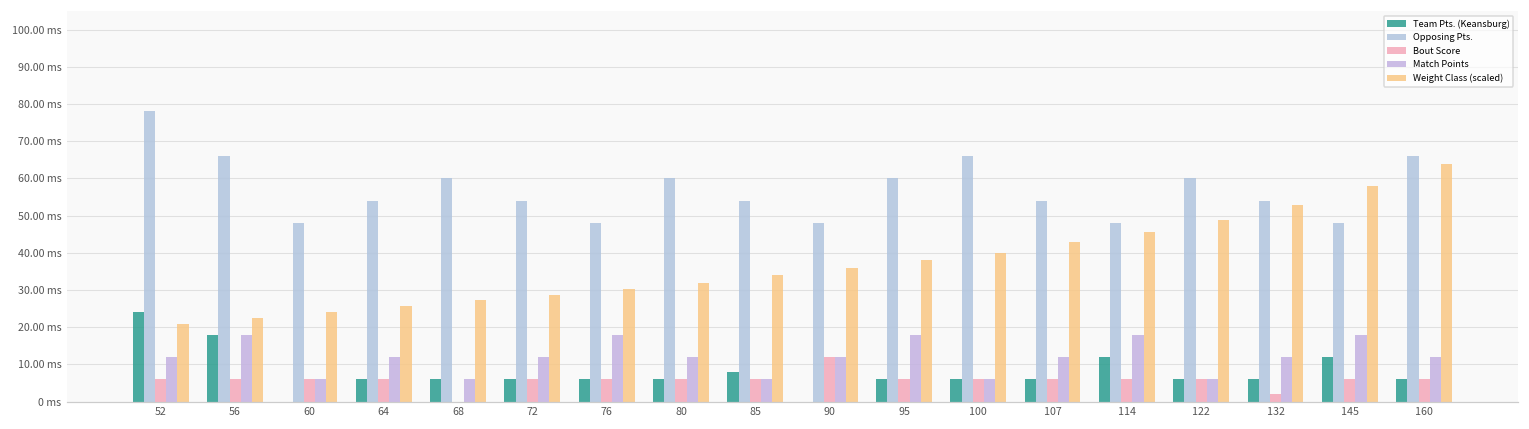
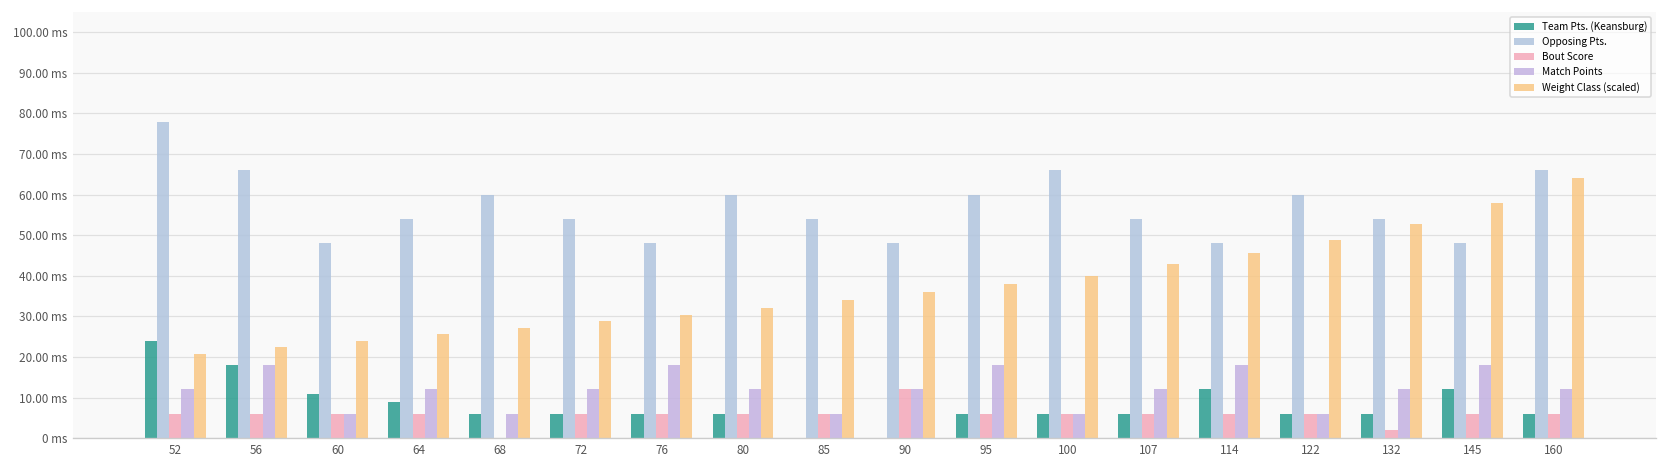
  {
    "Team Pts. (Keansburg)": {
      "52": "24 ms",
      "56": "18 ms",
-     "60": "0 ms",
-     "64": "6 ms",
+     "60": "11 ms",
+     "64": "9 ms",
      "68": "6 ms",
      "72": "6 ms",
      "76": "6 ms",
      "80": "6 ms",
-     "85": "8 ms",
+     "85": "0 ms",
      "90": "0 ms",
      "95": "6 ms",
      "100": "6 ms",
      "107": "6 ms",
      "114": "12 ms",
      "122": "6 ms",
      "132": "6 ms",
      "145": "12 ms",
      "160": "6 ms"
    },
    "Bout Score": {
      "52": "6 ms",
      "56": "6 ms",
      "60": "6 ms",
      "64": "6 ms",
      "68": "0 ms",
      "72": "6 ms",
      "76": "6 ms",
      "80": "6 ms",
      "85": "6 ms",
      "90": "12 ms",
      "95": "6 ms",
      "100": "6 ms",
      "107": "6 ms",
      "114": "6 ms",
      "122": "6 ms",
      "132": "2 ms",
      "145": "6 ms",
      "160": "6 ms"
    },
    "Weight Class (scaled)": {
      "52": "21 ms",
      "56": "22 ms",
      "60": "24 ms",
      "64": "26 ms",
      "68": "27 ms",
      "72": "29 ms",
      "76": "30 ms",
      "80": "32 ms",
      "85": "34 ms",
      "90": "36 ms",
      "95": "38 ms",
      "100": "40 ms",
      "107": "43 ms",
      "114": "46 ms",
      "122": "49 ms",
      "132": "53 ms",
      "145": "58 ms",
      "160": "64 ms"
    }
  }
